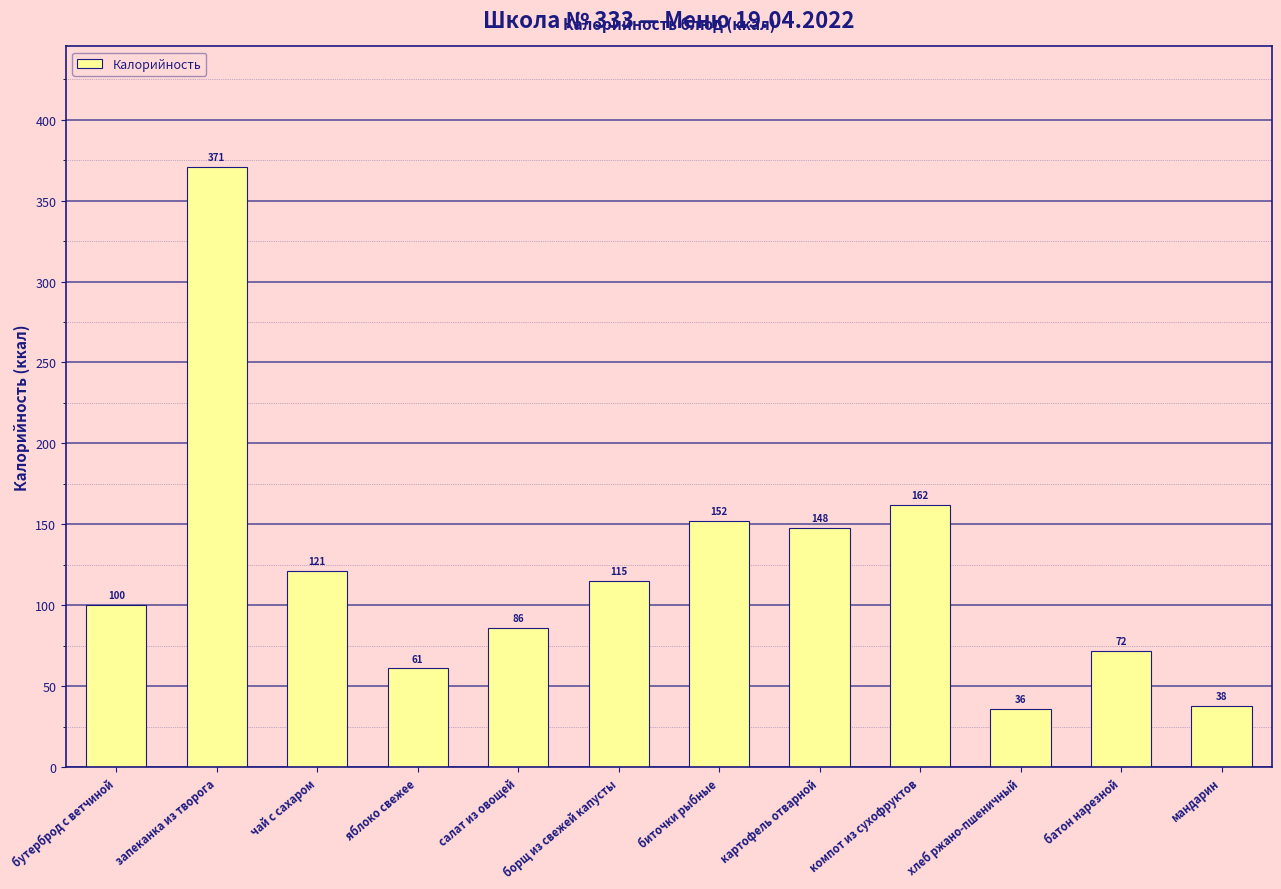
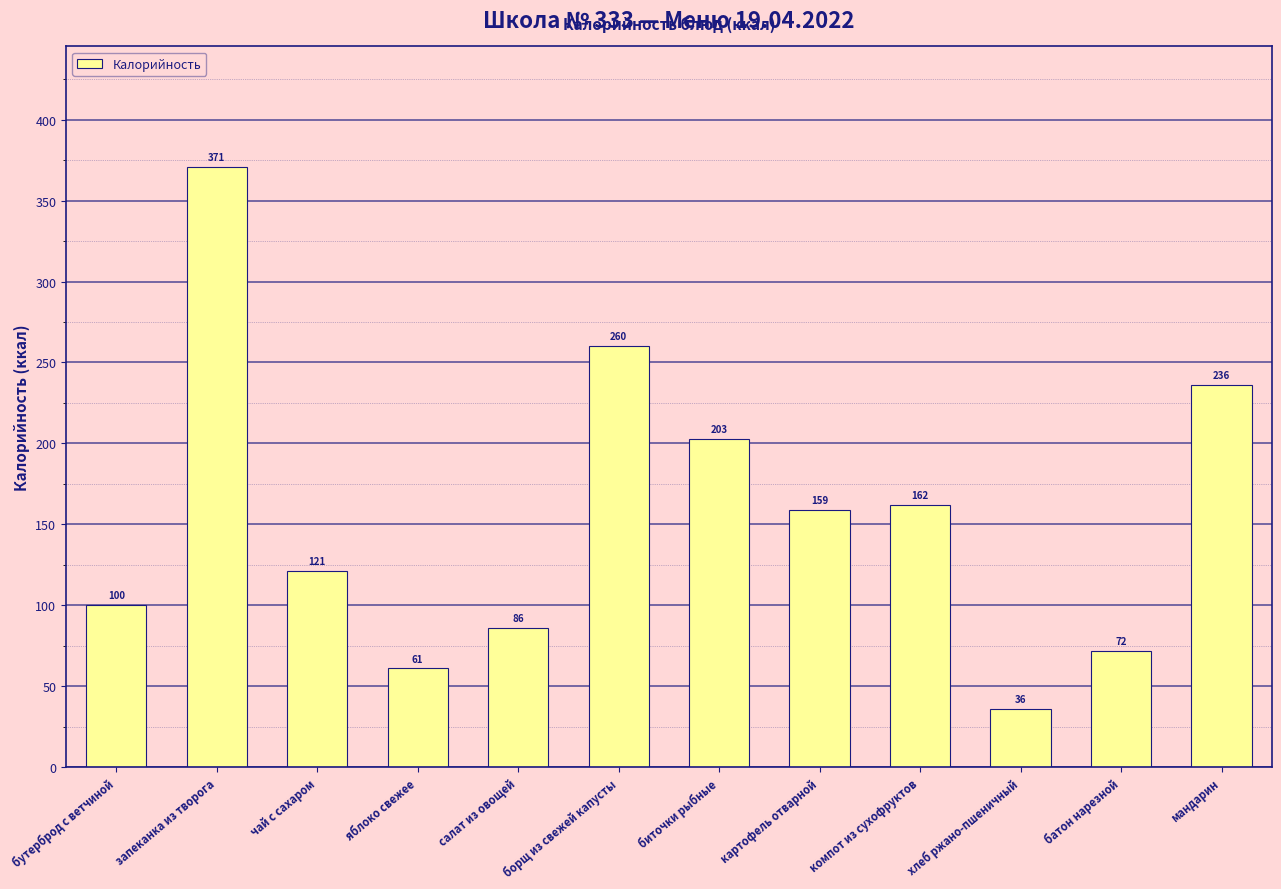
  {
    "бутерброд с ветчиной": 100,
    "запеканка из творога": 371,
    "чай с сахаром": 121,
    "яблоко свежее": 61,
    "салат из овощей": 86,
-   "борщ из свежей капусты": 115,
-   "биточки рыбные": 152,
-   "картофель отварной": 148,
+   "борщ из свежей капусты": 260,
+   "биточки рыбные": 203,
+   "картофель отварной": 159,
    "компот из сухофруктов": 162,
    "хлеб ржано-пшеничный": 36,
    "батон нарезной": 72,
-   "мандарин": 38
+   "мандарин": 236
  }
